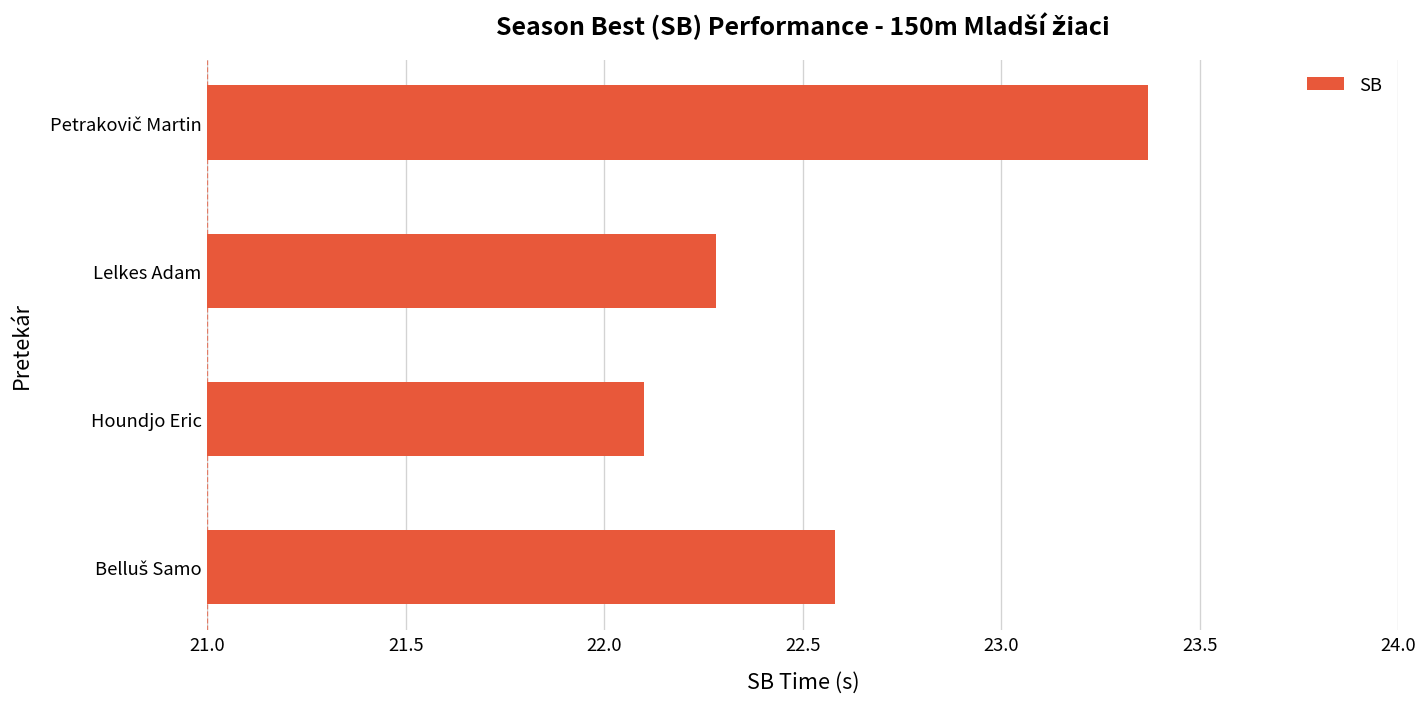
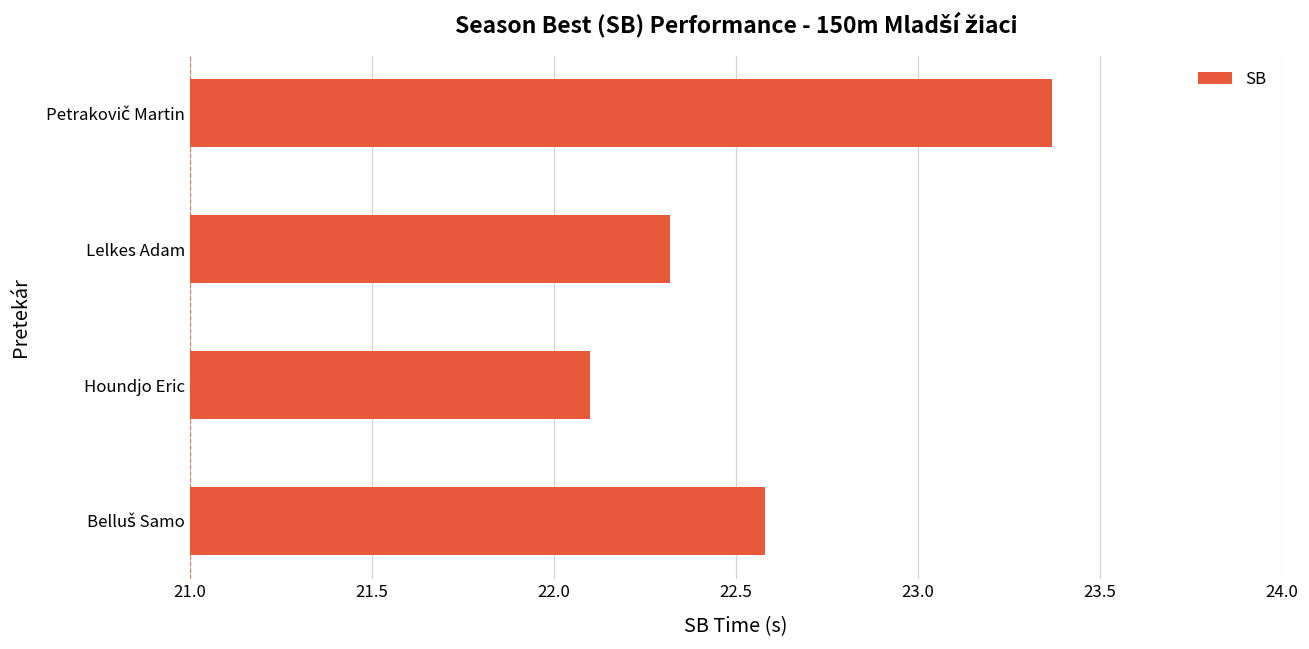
  {
    "Petrakovič Martin": 23.37,
-   "Lelkes Adam": 22.28,
+   "Lelkes Adam": 22.32,
    "Houndjo Eric": 22.10,
    "Belluš Samo": 22.58
  }
